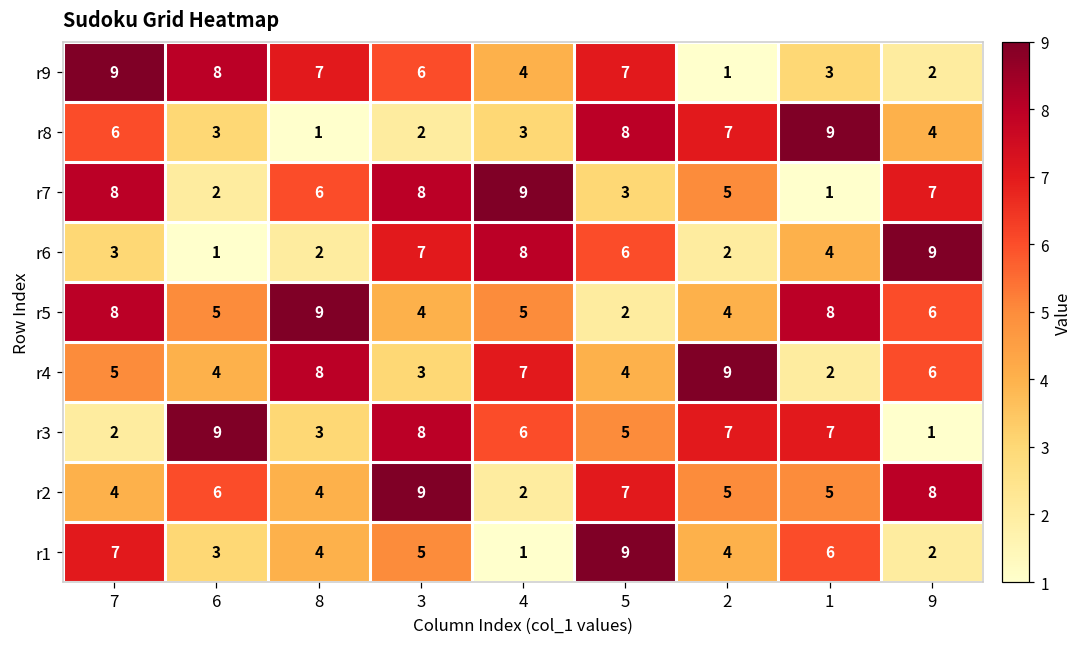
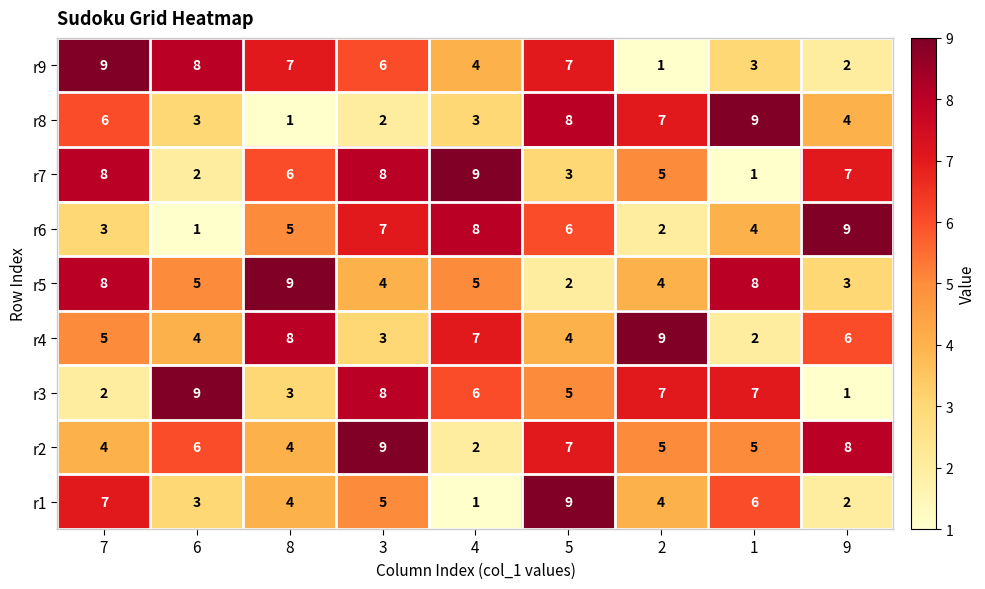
  {
    "r9": {
      "7": 9,
      "6": 8,
      "8": 7,
      "3": 6,
      "4": 4,
      "5": 7,
      "2": 1,
      "1": 3,
      "9": 2
    },
    "r8": {
      "7": 6,
      "6": 3,
      "8": 1,
      "3": 2,
      "4": 3,
      "5": 8,
      "2": 7,
      "1": 9,
      "9": 4
    },
    "r7": {
      "7": 8,
      "6": 2,
      "8": 6,
      "3": 8,
      "4": 9,
      "5": 3,
      "2": 5,
      "1": 1,
      "9": 7
    },
    "r6": {
      "7": 3,
      "6": 1,
-     "8": 2,
+     "8": 5,
      "3": 7,
      "4": 8,
      "5": 6,
      "2": 2,
      "1": 4,
      "9": 9
    },
    "r5": {
      "7": 8,
      "6": 5,
      "8": 9,
      "3": 4,
      "4": 5,
      "5": 2,
      "2": 4,
      "1": 8,
-     "9": 6
+     "9": 3
    },
    "r4": {
      "7": 5,
      "6": 4,
      "8": 8,
      "3": 3,
      "4": 7,
      "5": 4,
      "2": 9,
      "1": 2,
      "9": 6
    },
    "r3": {
      "7": 2,
      "6": 9,
      "8": 3,
      "3": 8,
      "4": 6,
      "5": 5,
      "2": 7,
      "1": 7,
      "9": 1
    },
    "r2": {
      "7": 4,
      "6": 6,
      "8": 4,
      "3": 9,
      "4": 2,
      "5": 7,
      "2": 5,
      "1": 5,
      "9": 8
    },
    "r1": {
      "7": 7,
      "6": 3,
      "8": 4,
      "3": 5,
      "4": 1,
      "5": 9,
      "2": 4,
      "1": 6,
      "9": 2
    }
  }
